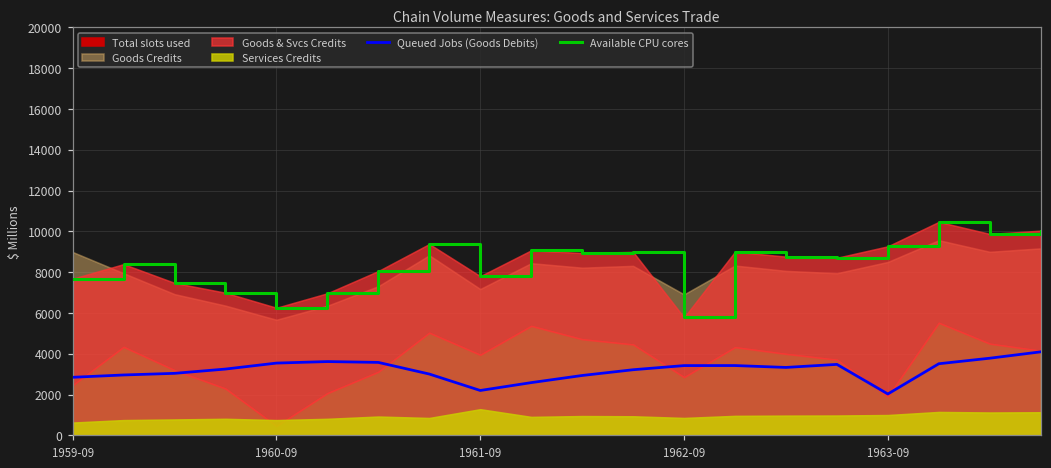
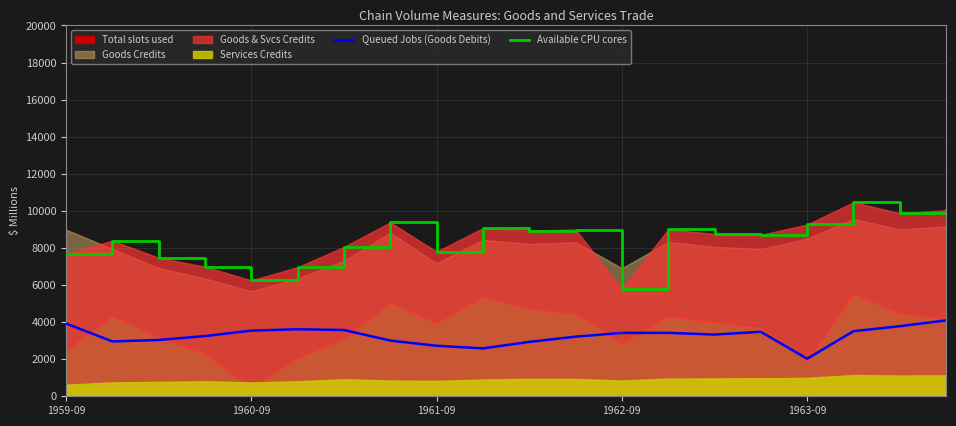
  {
    "Queued Jobs (Goods Debits)": {
-     "1959-09": 2800,
+     "1959-09": 3900,
      "1960-09": 3500,
-     "1961-09": 2200,
+     "1961-09": 2700,
      "1962-09": 3400
    },
    "Total slots used": {
      "1959-09": 2500,
      "1960-09": 500,
      "1961-09": 3900,
      "1962-09": 2800
    },
    "Goods & Svcs Credits": {
      "1959-09": 7700,
      "1960-09": 6300,
      "1961-09": 7800,
      "1962-09": 5800,
      "1963-09": 9300
    },
    "Goods Credits": {
      "1959-09": 9000,
      "1960-09": 5700,
      "1961-09": 7200,
      "1962-09": 6900,
      "1963-09": 8500
    },
    "Services Credits": {
      "1959-09": 600,
      "1960-09": 700,
-     "1961-09": 1300,
+     "1961-09": 800,
      "1962-09": 900,
      "1963-09": 1000
    }
  }
